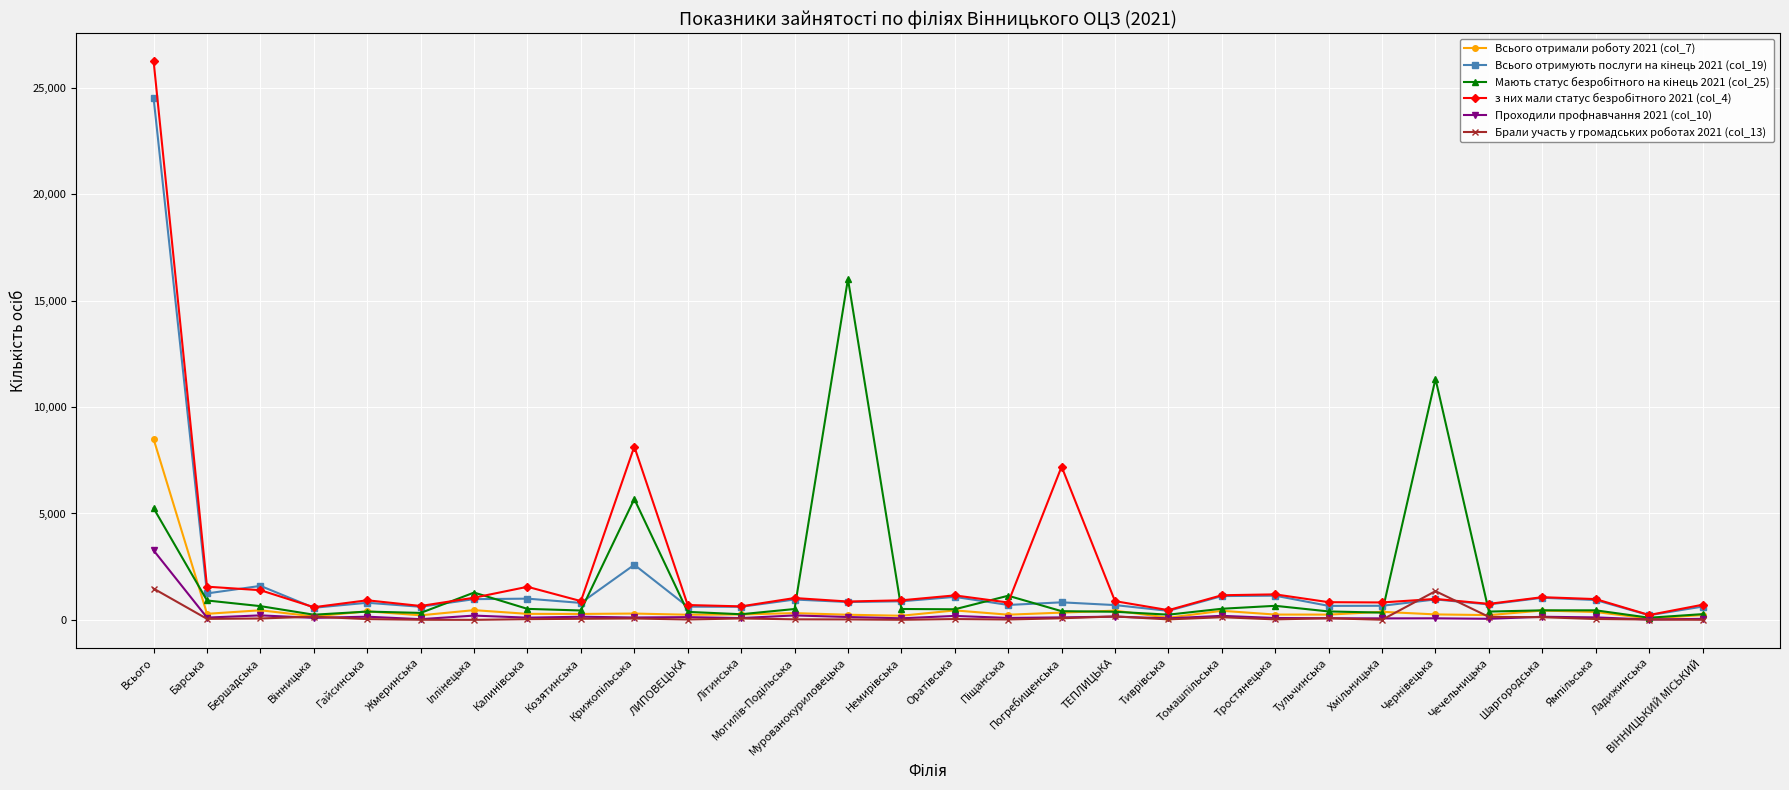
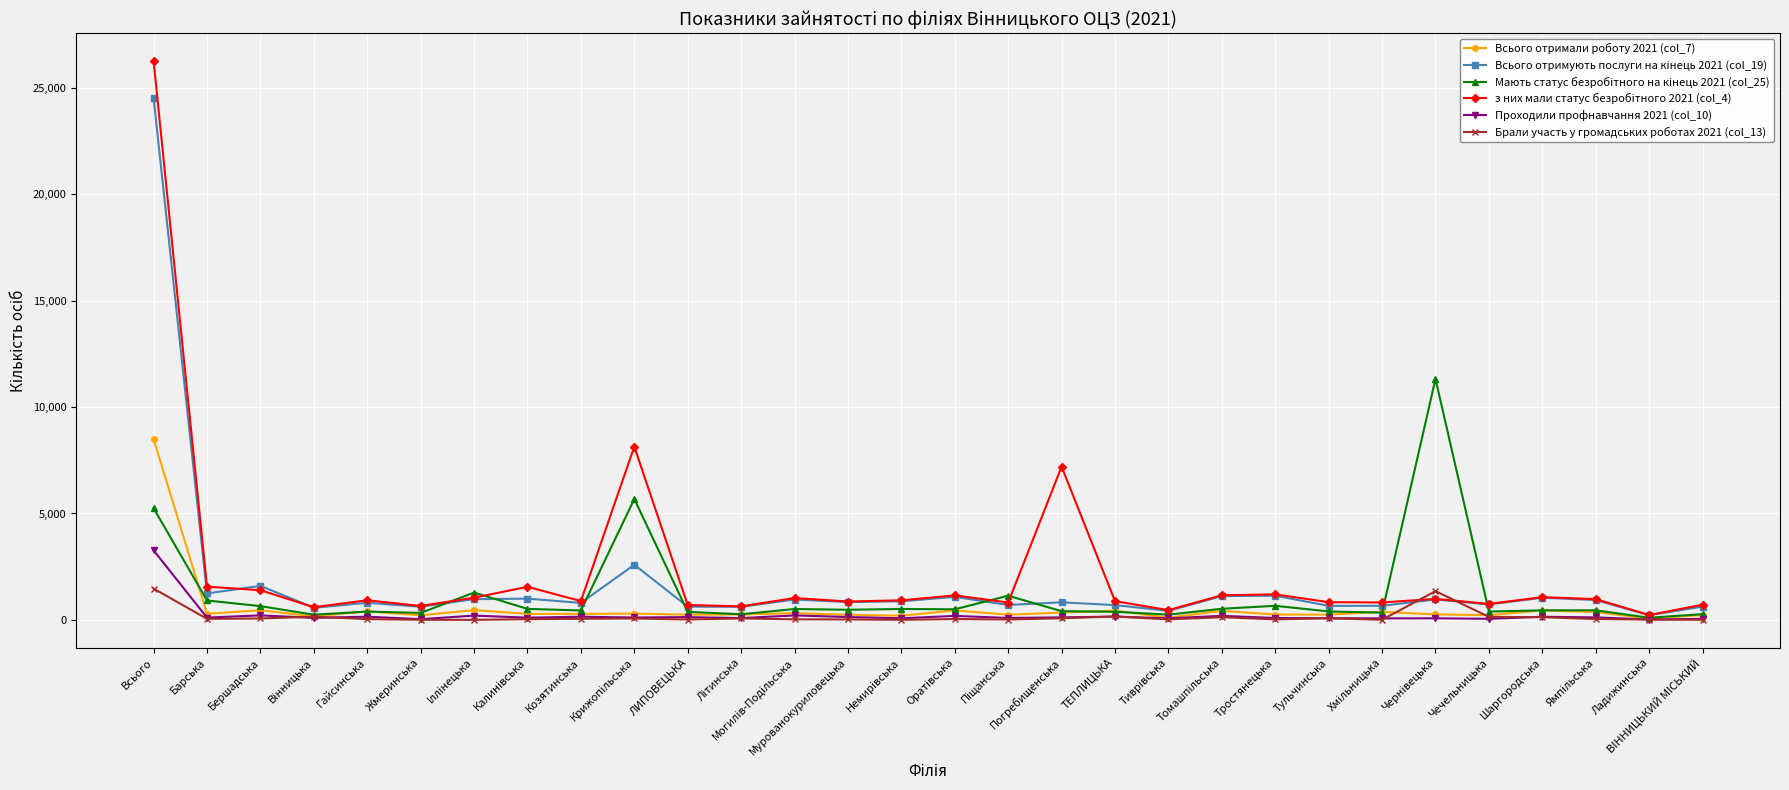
  {
    "Всього отримали роботу 2021 (col_7)": {
      "Всього": "8,500",
      "Барська": "300",
      "Бершадська": "500",
      "Іллінецька": "500",
      "Калинівська": "300",
      "Козятинська": "300",
      "Крижопільська": "300",
      "Немирівська": "200",
      "Піщанська": "200",
      "Тростянецька": "200",
      "Тульчинська": "200",
      "Чернівецька": "300"
    },
    "Всього отримують послуги на кінець 2021 (col_19)": {
      "Всього": "24,500",
      "Барська": "1,200",
      "Бершадська": "1,600",
      "Калинівська": "1,000",
      "Крижопільська": "2,600",
      "Погребищенська": "800",
      "ТЕПЛИЦЬКА": "700",
      "Тульчинська": "700",
      "Хмільницька": "700"
    },
    "Мають статус безробітного на кінець 2021 (col_25)": {
      "Всього": "5,200",
      "Барська": "900",
      "Бершадська": "600",
      "Іллінецька": "1,300",
      "Калинівська": "500",
      "Козятинська": "400",
      "Крижопільська": "5,700",
      "ЛИПОВЕЦЬКА": "400",
      "Могилів-Подільська": "500",
-     "Мурованокуриловецька": "16,000",
+     "Мурованокуриловецька": "500",
      "Немирівська": "500",
      "Піщанська": "1,100",
      "Тиврівська": "200",
      "Тростянецька": "700",
      "Тульчинська": "400",
      "Чернівецька": "11,300",
      "Чечельницька": "400"
    },
    "з них мали статус безробітного 2021 (col_4)": {
      "Всього": "26,300",
      "Барська": "1,600",
      "Бершадська": "1,400",
      "Калинівська": "1,600",
      "Крижопільська": "8,100",
      "Погребищенська": "7,200",
      "ТЕПЛИЦЬКА": "900",
      "Тульчинська": "800",
      "Хмільницька": "800"
    },
    "Проходили профнавчання 2021 (col_10)": {
      "Всього": "3,300",
      "Бершадська": "200",
      "Іллінецька": "200",
      "Оратівська": "200",
      "Чернівецька": "100"
    },
    "Брали участь у громадських роботах 2021 (col_13)": {
      "Всього": "1,500",
      "Бершадська": "100",
      "Іллінецька": "0",
      "Могилів-Подільська": "0",
      "Оратівська": "0",
      "Чернівецька": "1,400"
    }
  }
